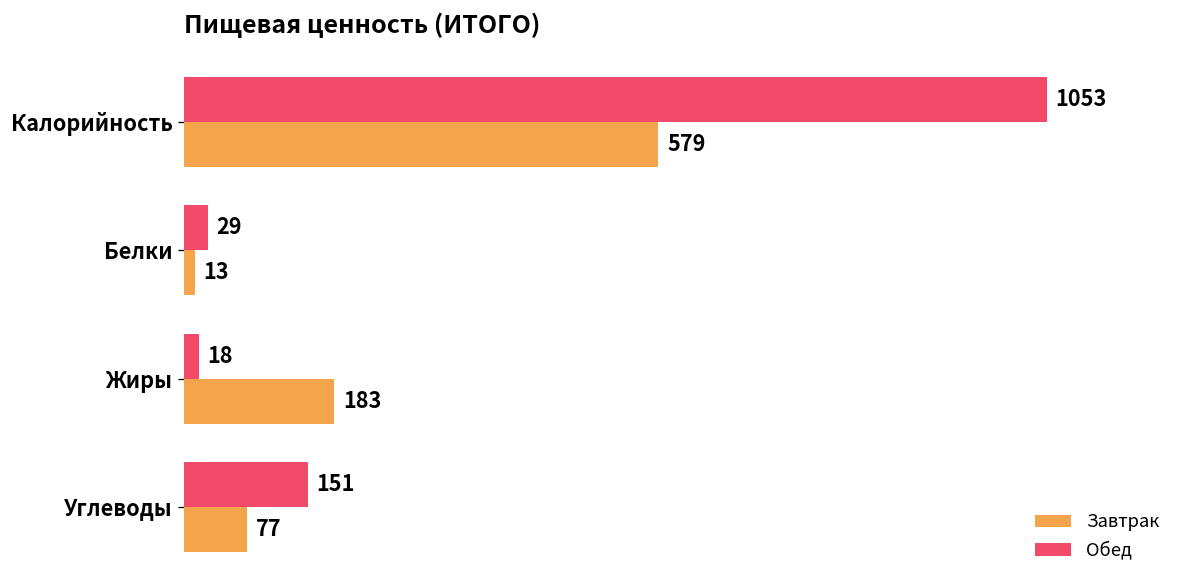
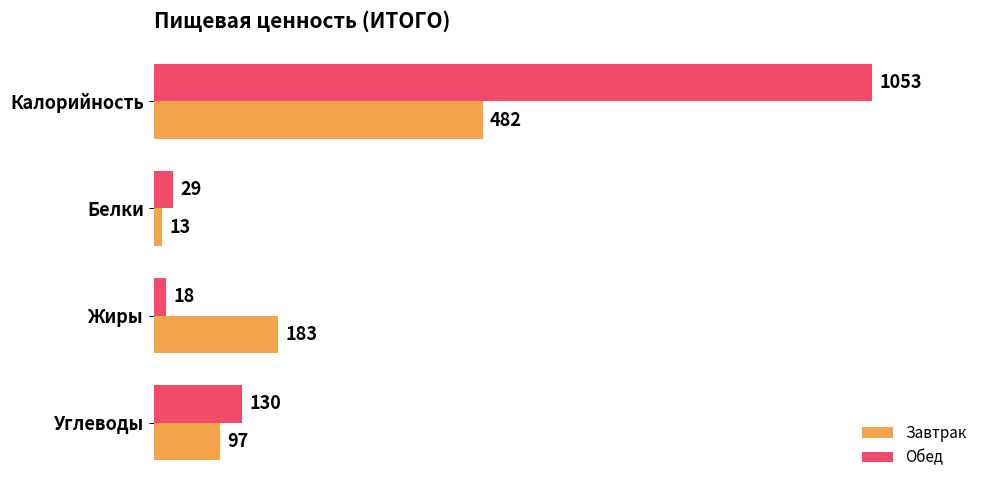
  {
    "Завтрак": {
-     "Калорийность": 579,
+     "Калорийность": 482,
      "Белки": 13,
      "Жиры": 183,
-     "Углеводы": 77
+     "Углеводы": 97
    },
    "Обед": {
      "Калорийность": 1053,
      "Белки": 29,
      "Жиры": 18,
-     "Углеводы": 151
+     "Углеводы": 130
    }
  }
